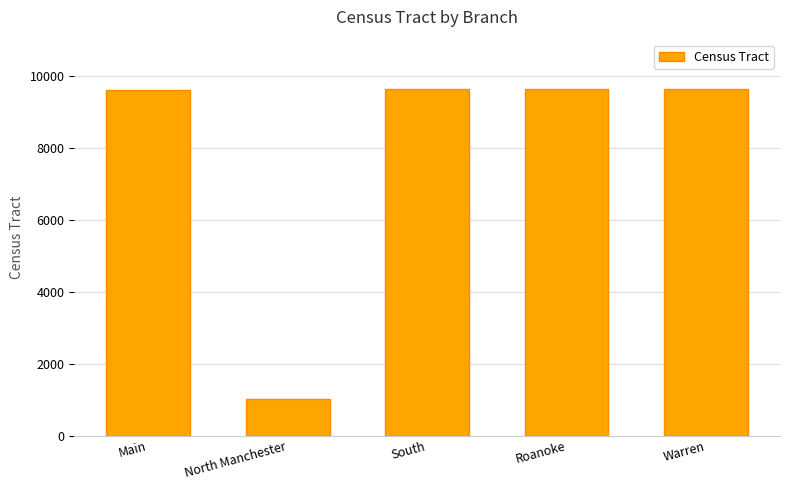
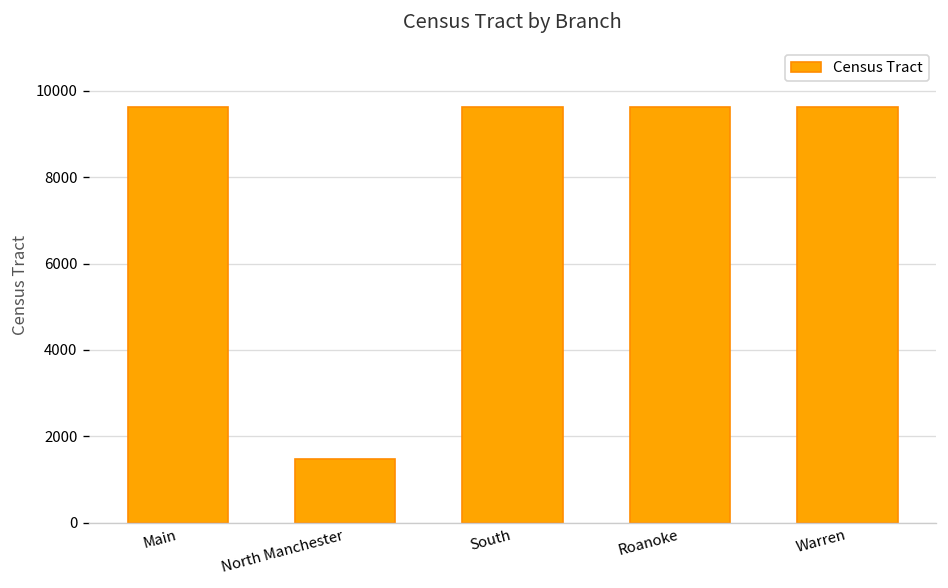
  {
    "Main": 9600,
-   "North Manchester": 1000,
+   "North Manchester": 1500,
    "South": 9600,
    "Roanoke": 9600,
    "Warren": 9600
  }
